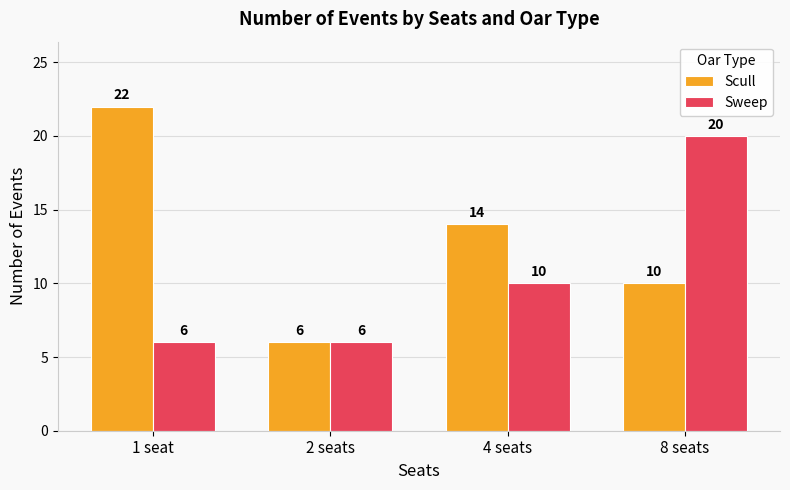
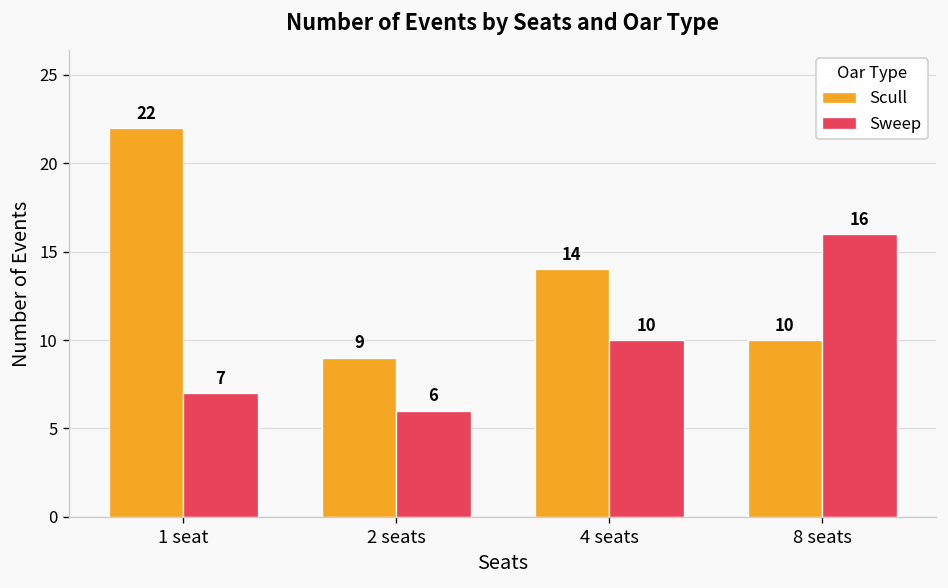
  {
    "Scull": {
      "1 seat": 22,
-     "2 seats": 6,
+     "2 seats": 9,
      "4 seats": 14,
      "8 seats": 10
    },
    "Sweep": {
-     "1 seat": 6,
+     "1 seat": 7,
      "2 seats": 6,
      "4 seats": 10,
-     "8 seats": 20
+     "8 seats": 16
    }
  }
